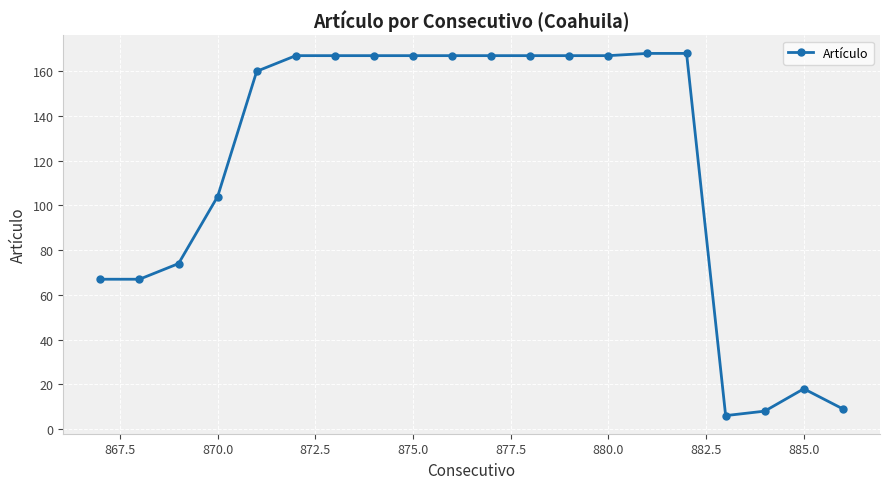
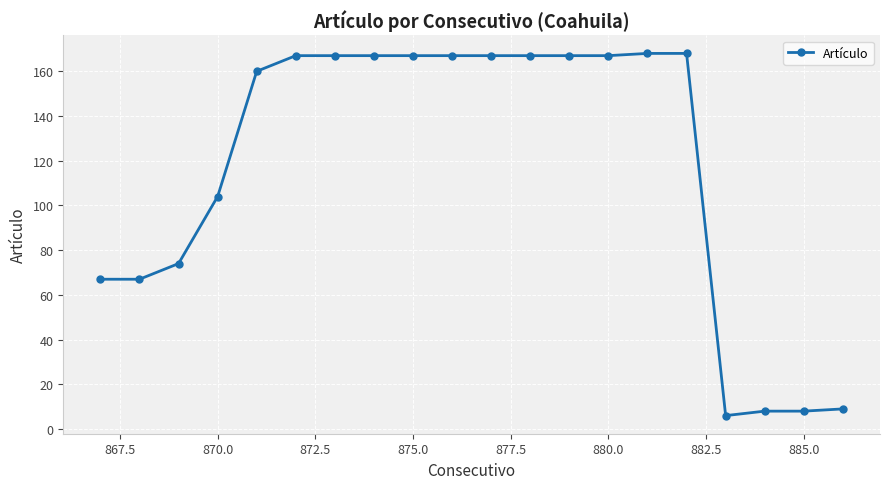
  {
    "870.0": 104,
    "875.0": 167,
    "880.0": 167,
-   "885.0": 18
+   "885.0": 8
  }
